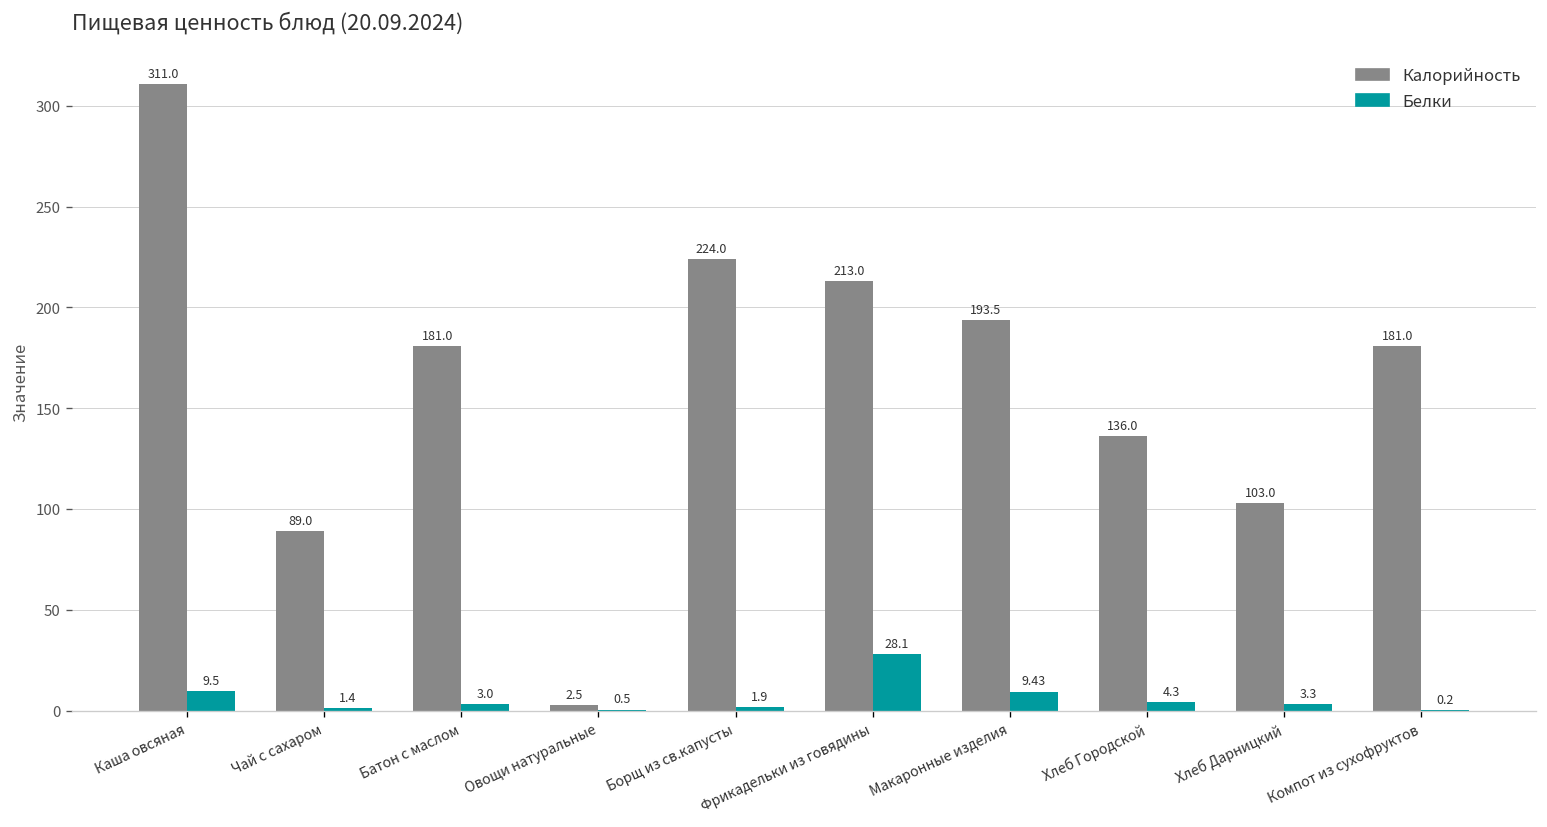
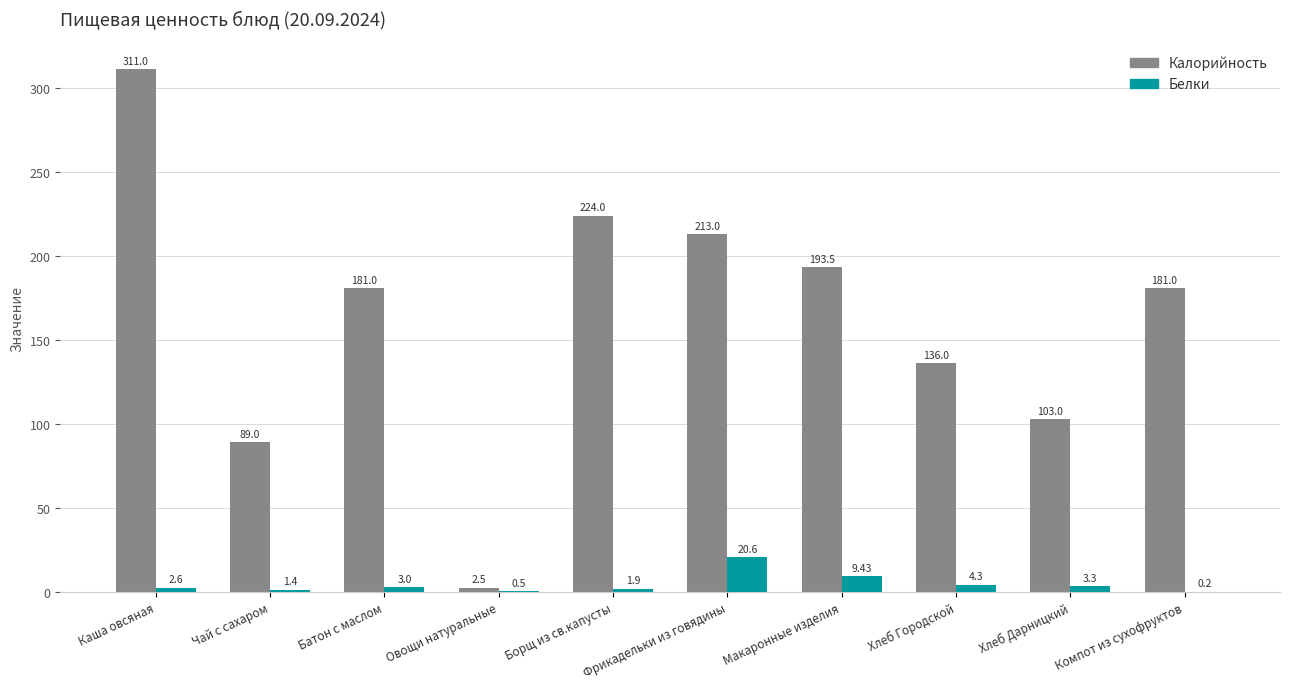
  {
    "Калорийность": {
      "Каша овсяная": 311.0,
      "Чай с сахаром": 89.0,
      "Батон с маслом": 181.0,
      "Овощи натуральные": 2.5,
      "Борщ из св.капусты": 224.0,
      "Фрикадельки из говядины": 213.0,
      "Макаронные изделия": 193.5,
      "Хлеб Городской": 136.0,
      "Хлеб Дарницкий": 103.0,
      "Компот из сухофруктов": 181.0
    },
    "Белки": {
-     "Каша овсяная": 9.5,
+     "Каша овсяная": 2.6,
      "Чай с сахаром": 1.4,
      "Батон с маслом": 3.0,
      "Овощи натуральные": 0.5,
      "Борщ из св.капусты": 1.9,
-     "Фрикадельки из говядины": 28.1,
+     "Фрикадельки из говядины": 20.6,
      "Макаронные изделия": 9.43,
      "Хлеб Городской": 4.3,
      "Хлеб Дарницкий": 3.3,
      "Компот из сухофруктов": 0.2
    }
  }
